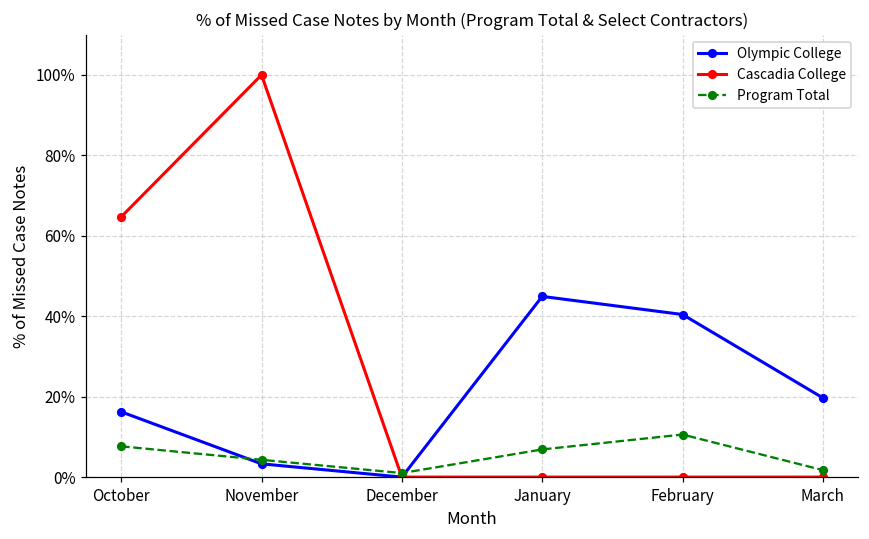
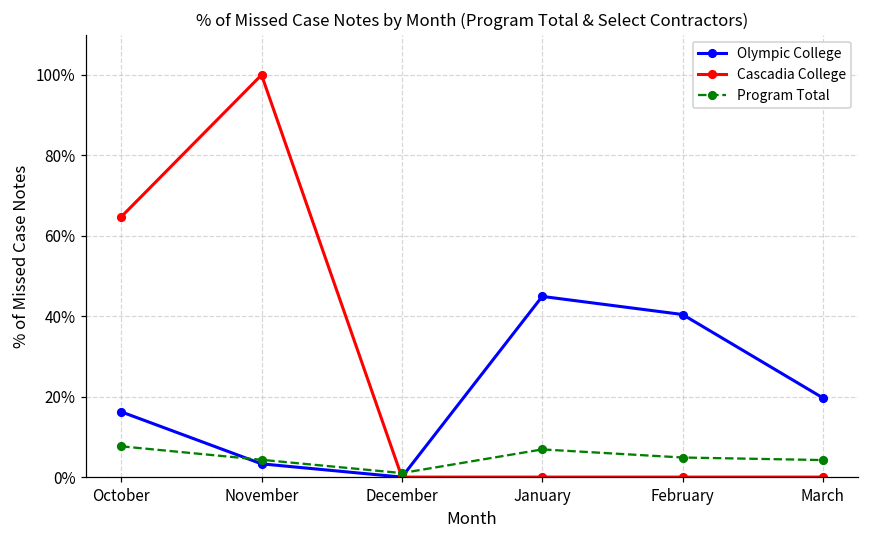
  {
    "Olympic College": {
      "October": "16%",
      "November": "3%",
      "January": "45%",
      "February": "40%",
      "March": "20%"
    },
    "Cascadia College": {
      "October": "65%",
      "November": "100%",
      "January": "0%",
      "February": "0%",
      "March": "0%"
    },
    "Program Total": {
      "October": "8%",
      "November": "4%",
      "December": "1%",
      "January": "7%",
-     "February": "11%",
-     "March": "2%"
+     "February": "5%",
+     "March": "4%"
    }
  }
